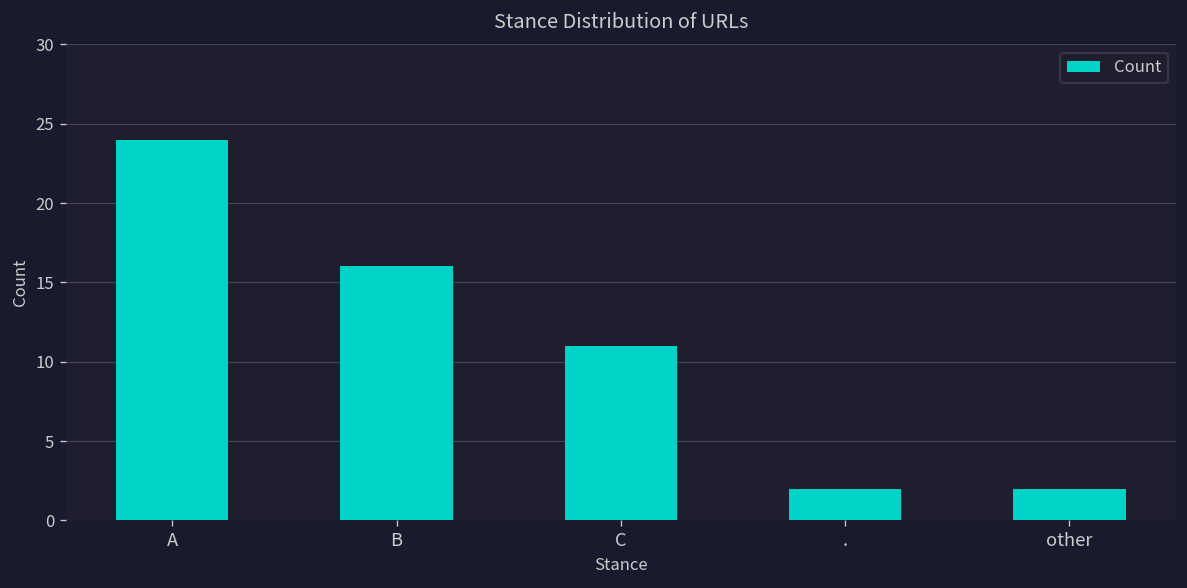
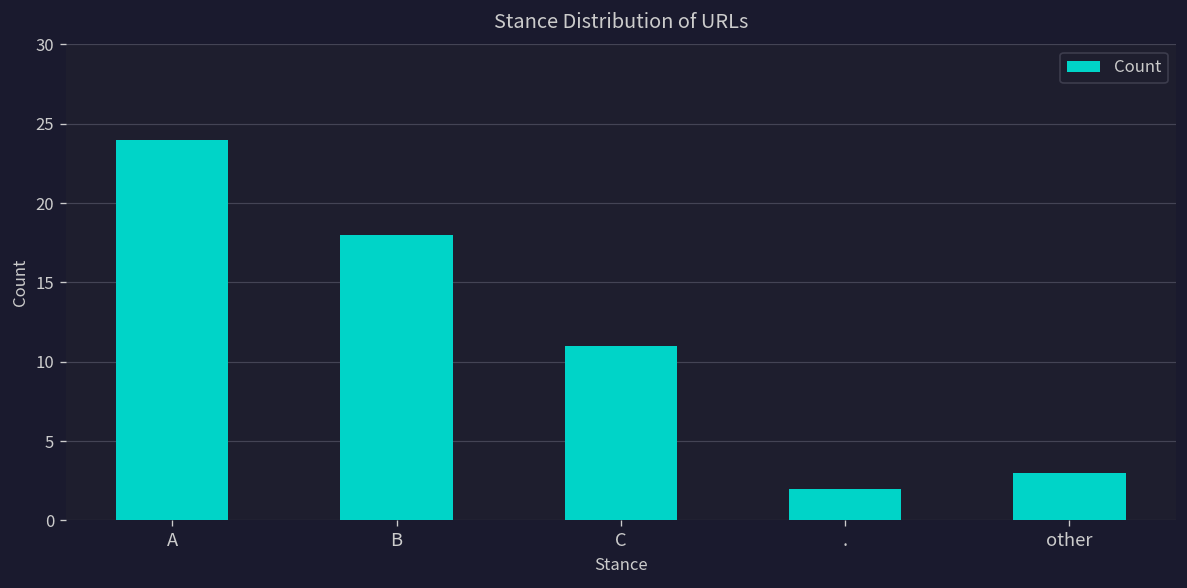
  {
    "A": 24,
-   "B": 16,
+   "B": 18,
    "C": 11,
    ".": 2,
-   "other": 2
+   "other": 3
  }
